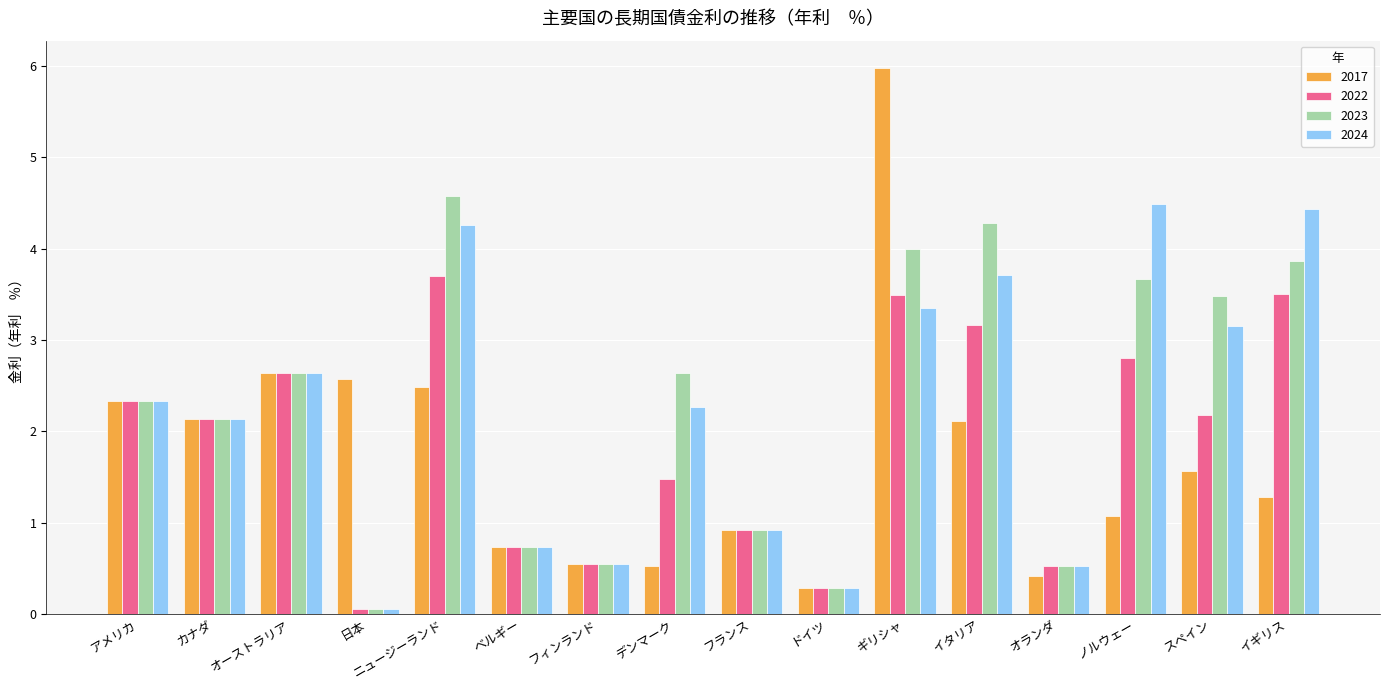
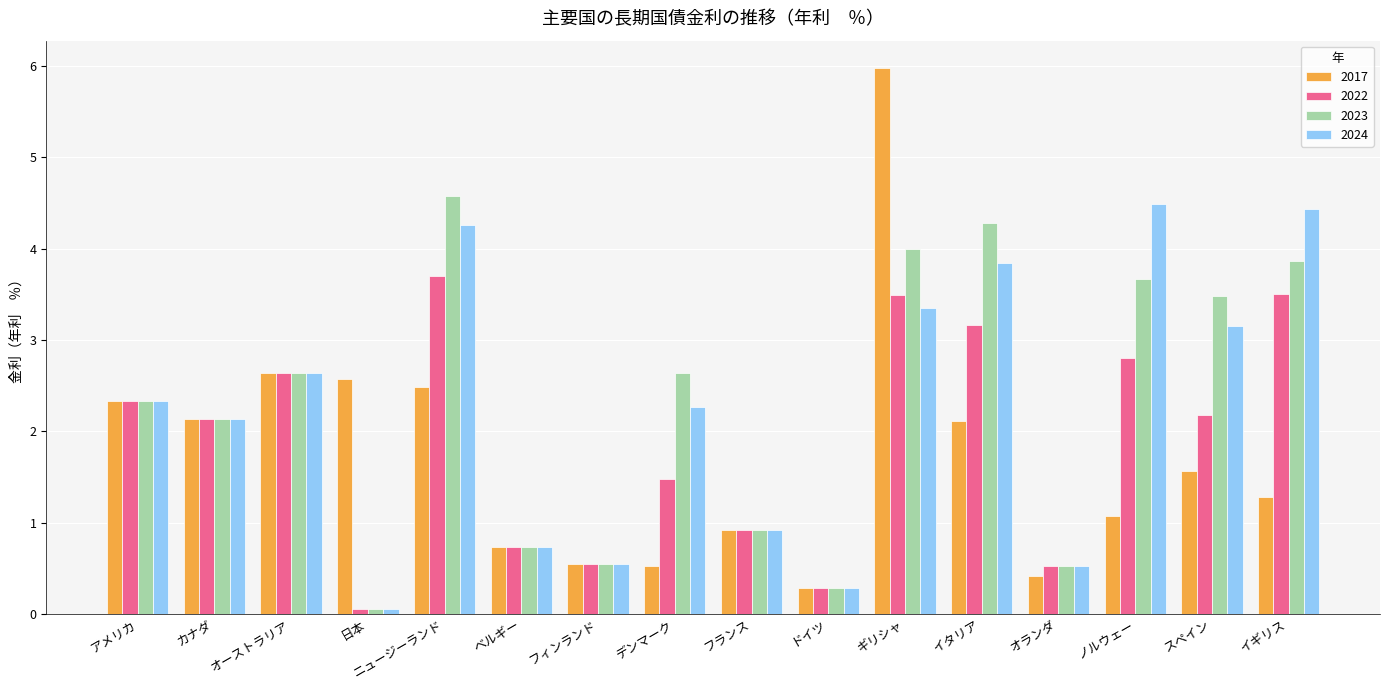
  {
    "2017": {
      "アメリカ": 2.3,
      "カナダ": 2.1,
      "オーストラリア": 2.6,
      "日本": 2.6,
      "ニュージーランド": 2.5,
      "ベルギー": 0.7,
      "フィンランド": 0.6,
      "デンマーク": 0.5,
      "フランス": 0.9,
      "ドイツ": 0.3,
      "ギリシャ": 6.0,
      "イタリア": 2.1,
      "オランダ": 0.4,
      "ノルウェー": 1.1,
      "スペイン": 1.6,
      "イギリス": 1.3
    },
    "2022": {
      "アメリカ": 2.3,
      "カナダ": 2.1,
      "オーストラリア": 2.6,
      "日本": 0.1,
      "ニュージーランド": 3.7,
      "ベルギー": 0.7,
      "フィンランド": 0.6,
      "デンマーク": 1.5,
      "フランス": 0.9,
      "ドイツ": 0.3,
      "ギリシャ": 3.5,
      "イタリア": 3.2,
      "オランダ": 0.5,
      "ノルウェー": 2.8,
      "スペイン": 2.2,
      "イギリス": 3.5
    },
    "2023": {
      "アメリカ": 2.3,
      "カナダ": 2.1,
      "オーストラリア": 2.6,
      "日本": 0.1,
      "ニュージーランド": 4.6,
      "ベルギー": 0.7,
      "フィンランド": 0.6,
      "デンマーク": 2.6,
      "フランス": 0.9,
      "ドイツ": 0.3,
      "ギリシャ": 4.0,
      "イタリア": 4.3,
      "オランダ": 0.5,
      "ノルウェー": 3.7,
      "スペイン": 3.5,
      "イギリス": 3.9
    },
    "2024": {
      "アメリカ": 2.3,
      "カナダ": 2.1,
      "オーストラリア": 2.6,
      "日本": 0.1,
      "ニュージーランド": 4.3,
      "ベルギー": 0.7,
      "フィンランド": 0.6,
      "デンマーク": 2.3,
      "フランス": 0.9,
      "ドイツ": 0.3,
      "ギリシャ": 3.4,
-     "イタリア": 3.7,
+     "イタリア": 3.8,
      "オランダ": 0.5,
      "ノルウェー": 4.5,
      "スペイン": 3.2,
      "イギリス": 4.4
    }
  }
